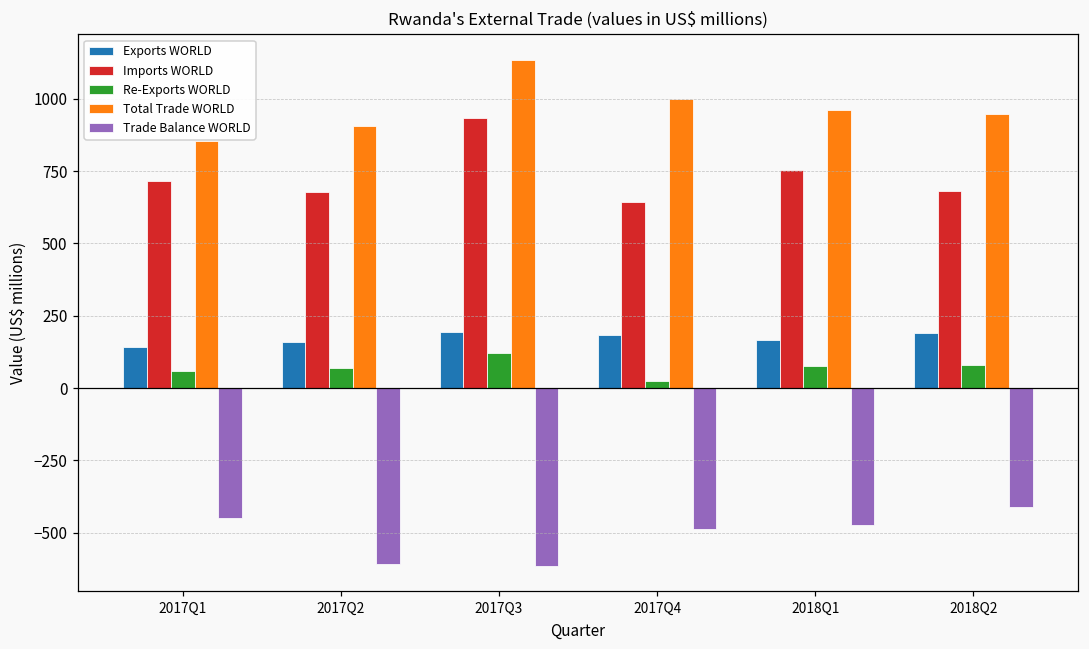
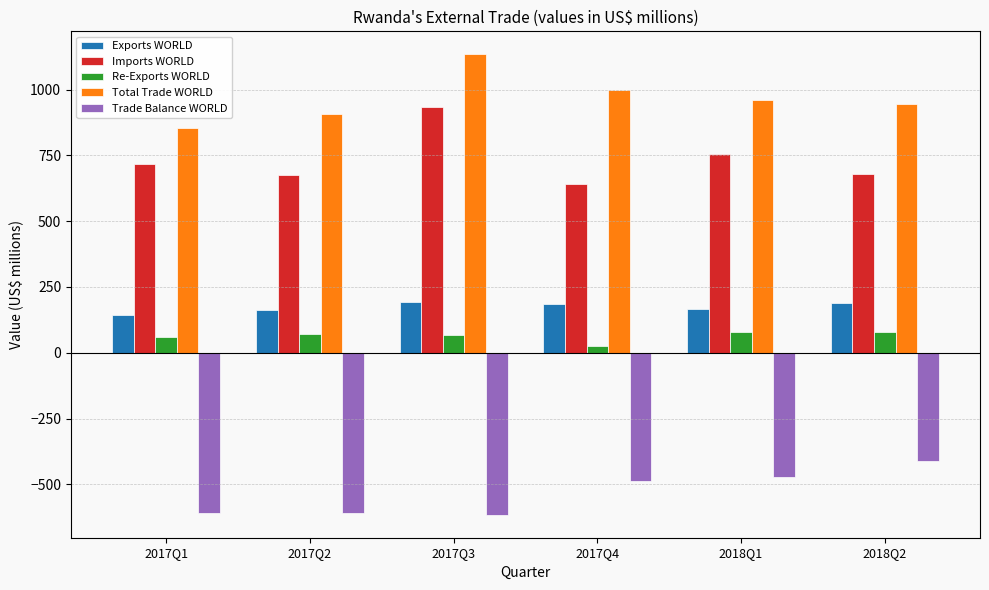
  {
    "Exports WORLD": {
      "2017Q1": 140,
      "2017Q2": 160,
      "2017Q3": 190,
      "2017Q4": 180,
      "2018Q1": 170,
      "2018Q2": 190
    },
    "Imports WORLD": {
      "2017Q1": 720,
      "2017Q2": 680,
      "2017Q3": 930,
      "2017Q4": 640,
      "2018Q1": 750,
      "2018Q2": 680
    },
    "Re-Exports WORLD": {
      "2017Q1": 60,
      "2017Q2": 70,
-     "2017Q3": 120,
+     "2017Q3": 70,
      "2017Q4": 20,
      "2018Q1": 80,
      "2018Q2": 80
    },
    "Total Trade WORLD": {
      "2017Q1": 850,
      "2017Q2": 910,
      "2017Q3": 1130,
      "2017Q4": 1000,
      "2018Q1": 960,
      "2018Q2": 950
    },
    "Trade Balance WORLD": {
-     "2017Q1": -450,
+     "2017Q1": -610,
      "2017Q2": -610,
      "2017Q3": -620,
      "2017Q4": -490,
      "2018Q1": -470,
      "2018Q2": -410
    }
  }
